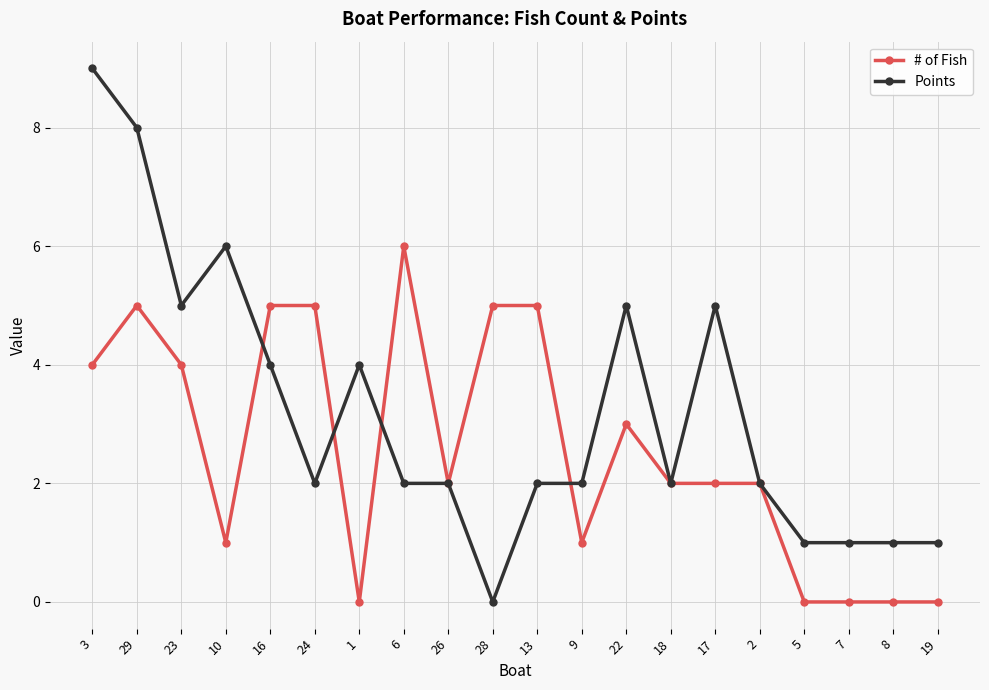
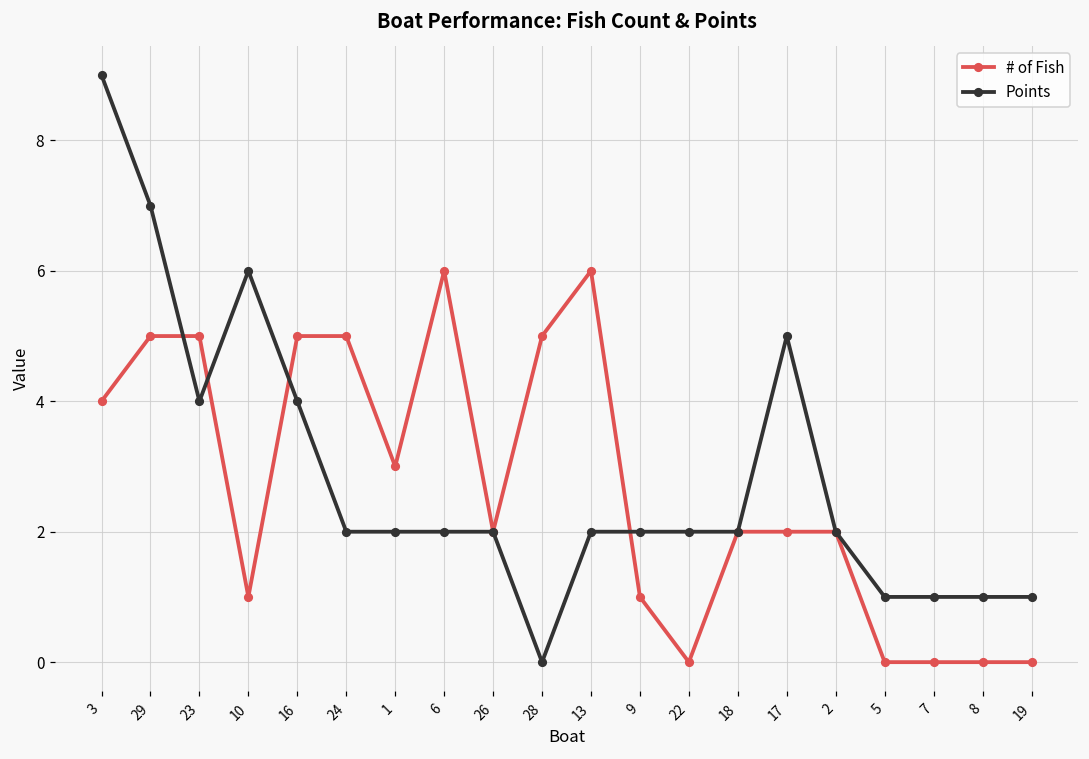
  {
    "# of Fish": {
      "3": 4,
      "29": 5,
-     "23": 4,
+     "23": 5,
      "10": 1,
      "16": 5,
      "24": 5,
-     "1": 0,
+     "1": 3,
      "6": 6,
      "28": 5,
-     "13": 5,
+     "13": 6,
      "9": 1,
-     "22": 3,
+     "22": 0,
      "17": 2,
      "5": 0,
      "7": 0,
      "8": 0,
      "19": 0
    },
    "Points": {
      "3": 9,
-     "29": 8,
-     "23": 5,
+     "29": 7,
+     "23": 4,
      "10": 6,
      "16": 4,
      "24": 2,
-     "1": 4,
+     "1": 2,
      "6": 2,
      "28": 0,
      "13": 2,
      "9": 2,
-     "22": 5,
+     "22": 2,
      "17": 5,
      "5": 1,
      "7": 1,
      "8": 1,
      "19": 1
    }
  }
